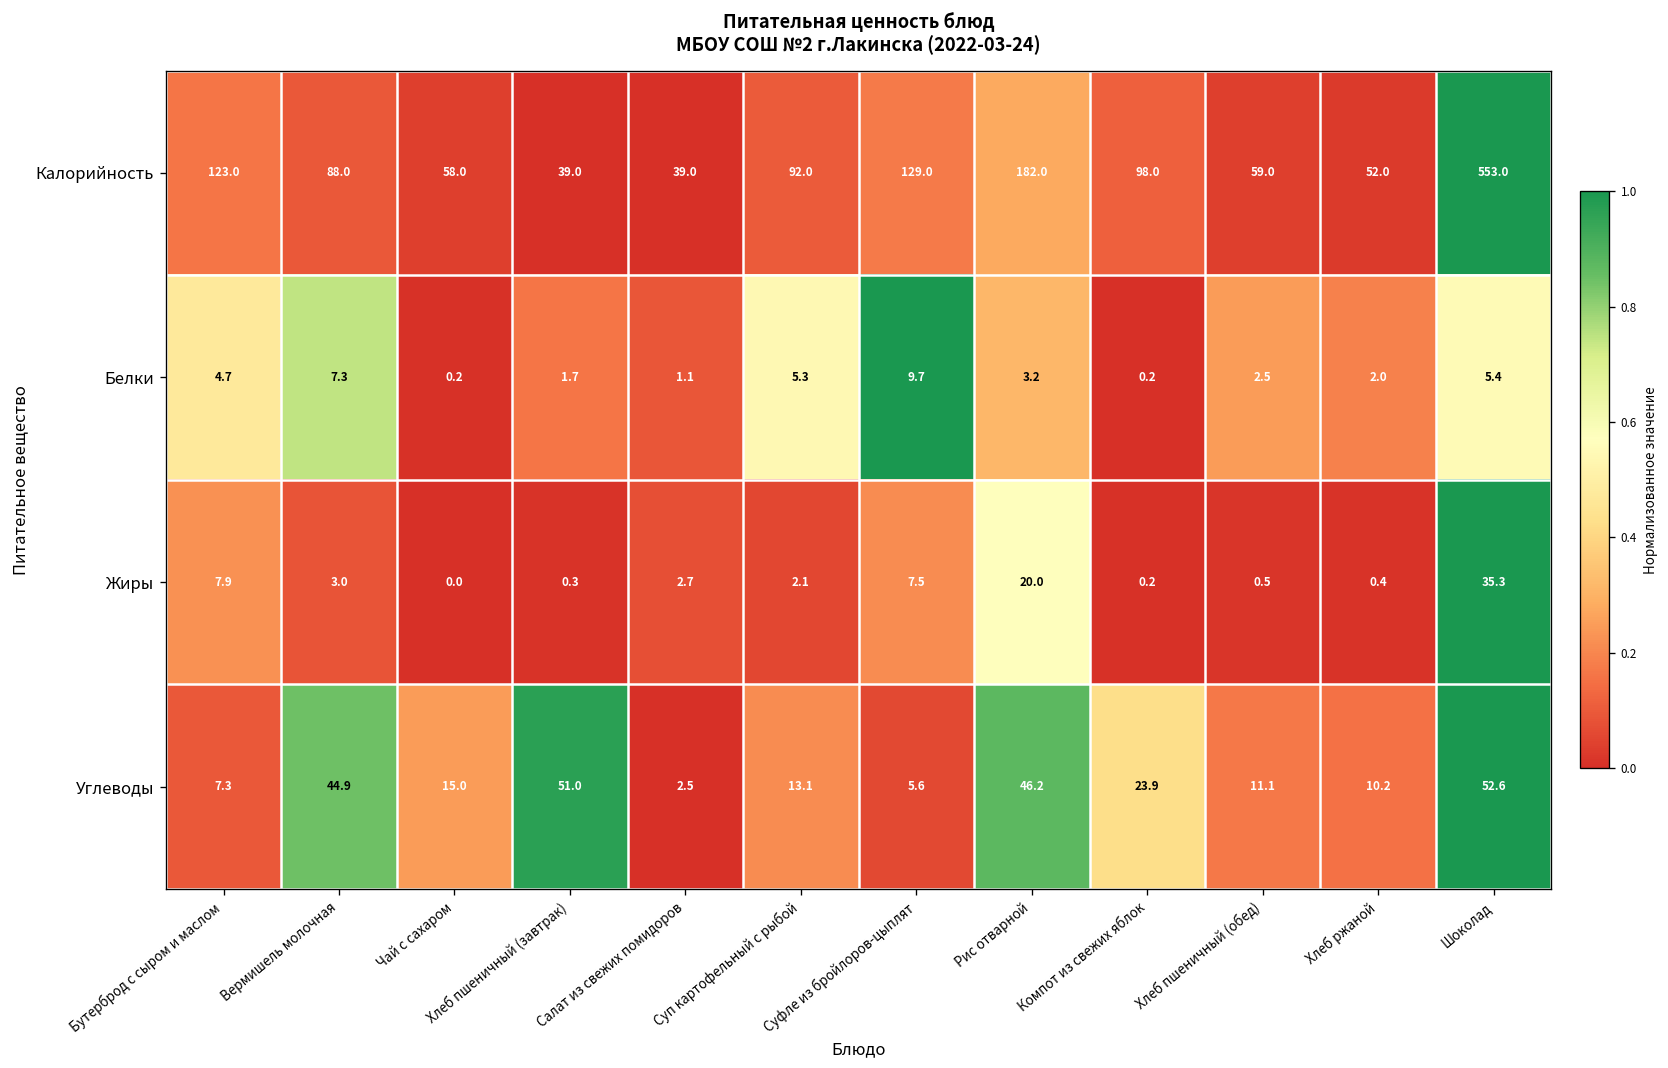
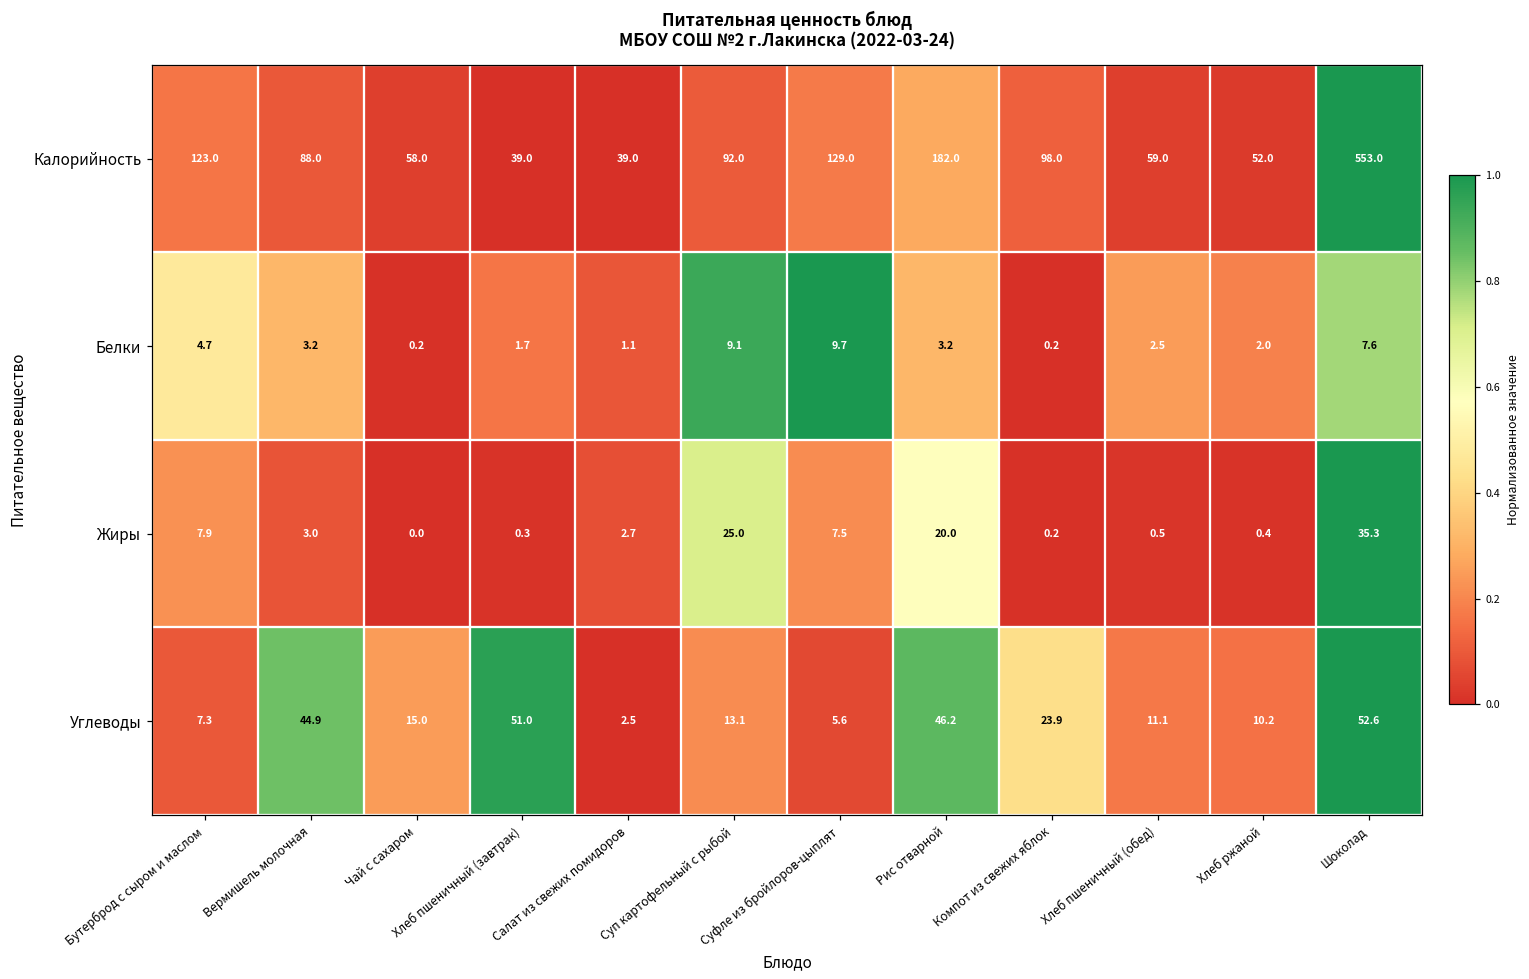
  {
    "Калорийность": {
      "Бутерброд с сыром и маслом": 123.0,
      "Вермишель молочная": 88.0,
      "Чай с сахаром": 58.0,
      "Хлеб пшеничный (завтрак)": 39.0,
      "Салат из свежих помидоров": 39.0,
      "Суп картофельный с рыбой": 92.0,
      "Суфле из бройлоров-цыплят": 129.0,
      "Рис отварной": 182.0,
      "Компот из свежих яблок": 98.0,
      "Хлеб пшеничный (обед)": 59.0,
      "Хлеб ржаной": 52.0,
      "Шоколад": 553.0
    },
    "Белки": {
      "Бутерброд с сыром и маслом": 4.7,
-     "Вермишель молочная": 7.3,
+     "Вермишель молочная": 3.2,
      "Чай с сахаром": 0.2,
      "Хлеб пшеничный (завтрак)": 1.7,
      "Салат из свежих помидоров": 1.1,
-     "Суп картофельный с рыбой": 5.3,
+     "Суп картофельный с рыбой": 9.1,
      "Суфле из бройлоров-цыплят": 9.7,
      "Рис отварной": 3.2,
      "Компот из свежих яблок": 0.2,
      "Хлеб пшеничный (обед)": 2.5,
      "Хлеб ржаной": 2.0,
-     "Шоколад": 5.4
+     "Шоколад": 7.6
    },
    "Жиры": {
      "Бутерброд с сыром и маслом": 7.9,
      "Вермишель молочная": 3.0,
      "Чай с сахаром": 0.0,
      "Хлеб пшеничный (завтрак)": 0.3,
      "Салат из свежих помидоров": 2.7,
-     "Суп картофельный с рыбой": 2.1,
+     "Суп картофельный с рыбой": 25.0,
      "Суфле из бройлоров-цыплят": 7.5,
      "Рис отварной": 20.0,
      "Компот из свежих яблок": 0.2,
      "Хлеб пшеничный (обед)": 0.5,
      "Хлеб ржаной": 0.4,
      "Шоколад": 35.3
    },
    "Углеводы": {
      "Бутерброд с сыром и маслом": 7.3,
      "Вермишель молочная": 44.9,
      "Чай с сахаром": 15.0,
      "Хлеб пшеничный (завтрак)": 51.0,
      "Салат из свежих помидоров": 2.5,
      "Суп картофельный с рыбой": 13.1,
      "Суфле из бройлоров-цыплят": 5.6,
      "Рис отварной": 46.2,
      "Компот из свежих яблок": 23.9,
      "Хлеб пшеничный (обед)": 11.1,
      "Хлеб ржаной": 10.2,
      "Шоколад": 52.6
    }
  }
